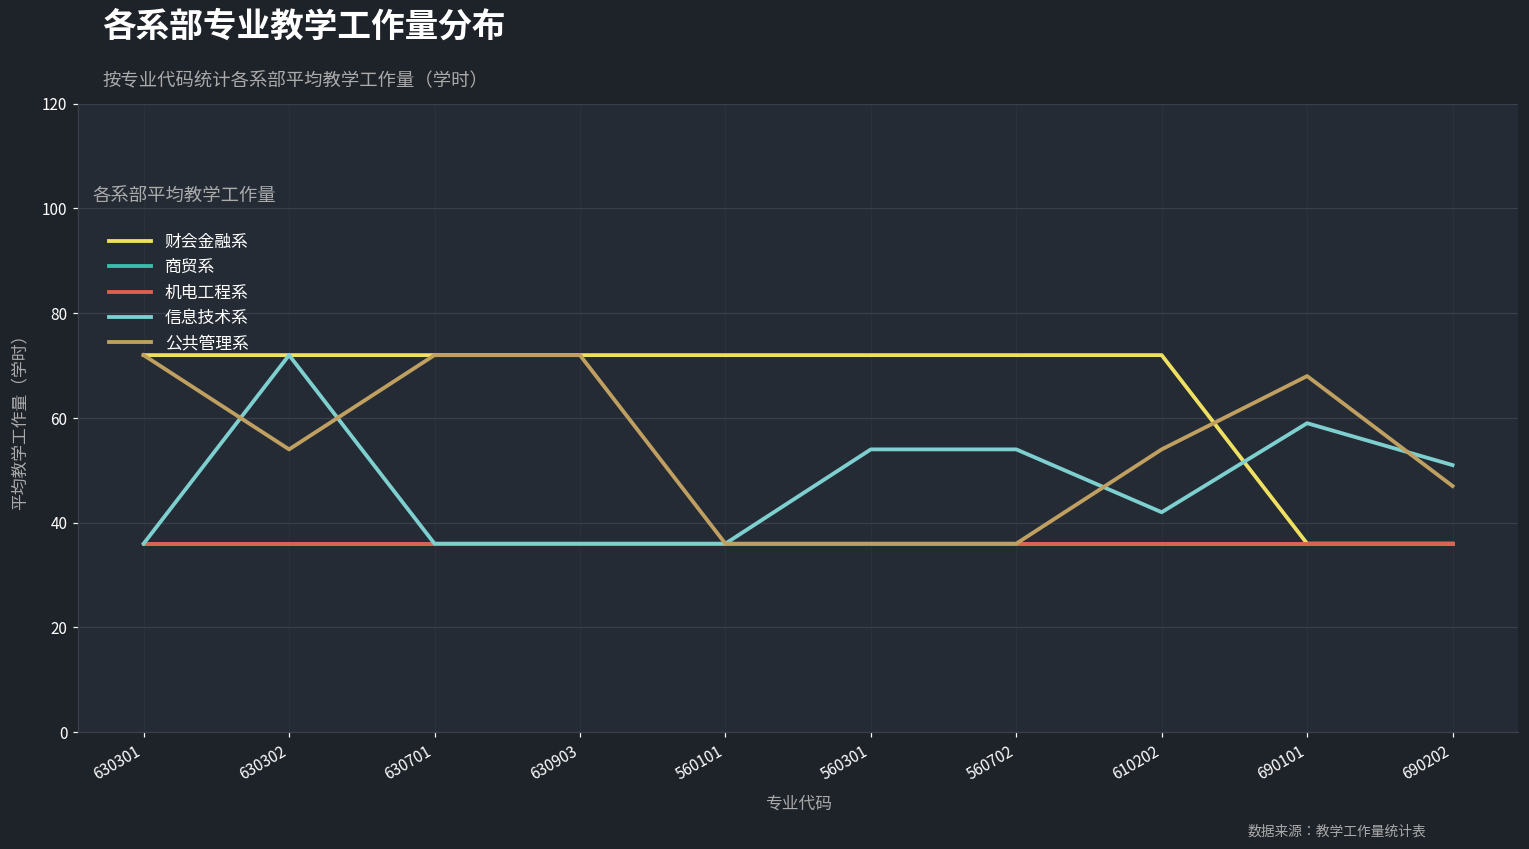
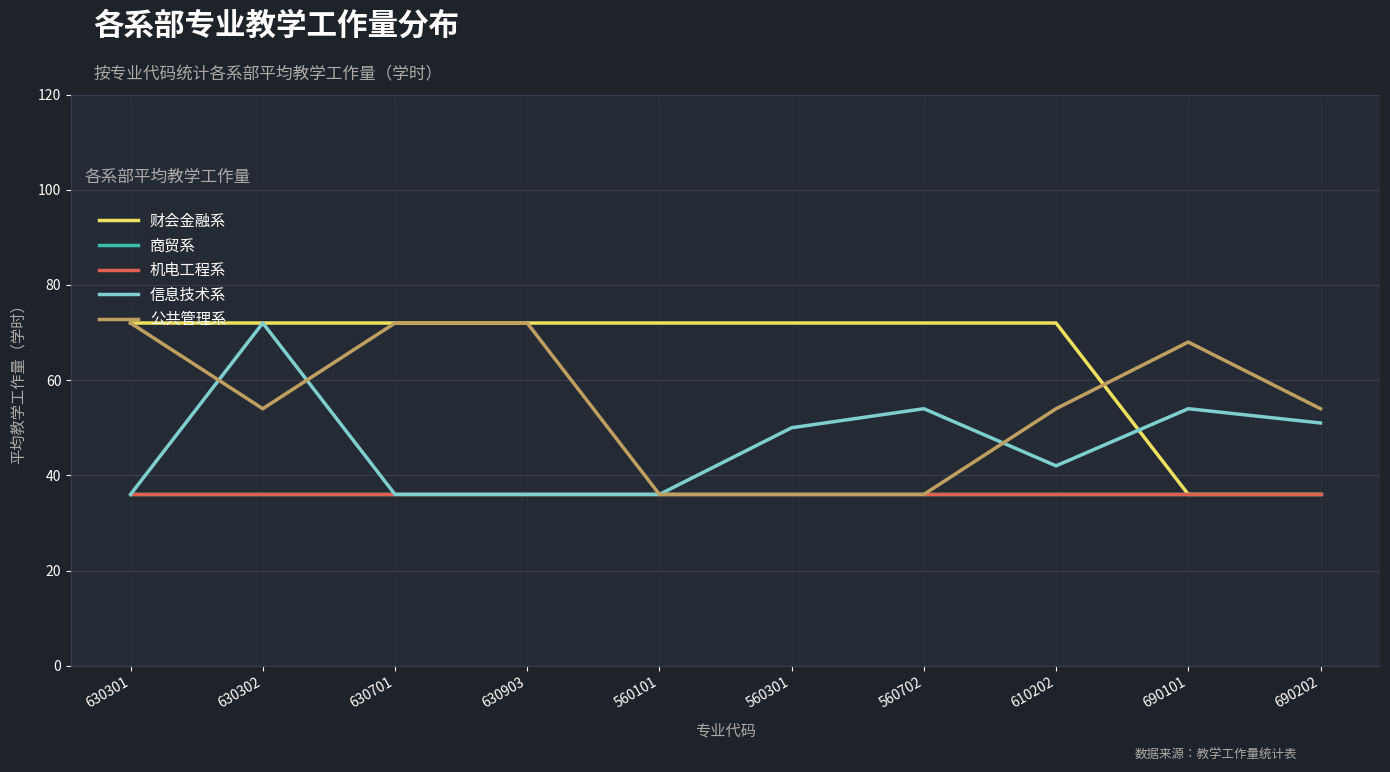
  {
    "财会金融系": {
      "560101": 72,
      "560301": 72,
      "560702": 72,
      "610202": 72
    },
    "机电工程系": {
      "630302": 36,
      "610202": 36
    },
    "信息技术系": {
-     "560301": 54,
+     "560301": 50,
      "560702": 54,
      "610202": 42,
-     "690101": 59,
+     "690101": 54,
      "690202": 51
    },
    "公共管理系": {
      "630302": 54,
      "610202": 54,
      "690101": 68,
-     "690202": 47
+     "690202": 54
    }
  }
